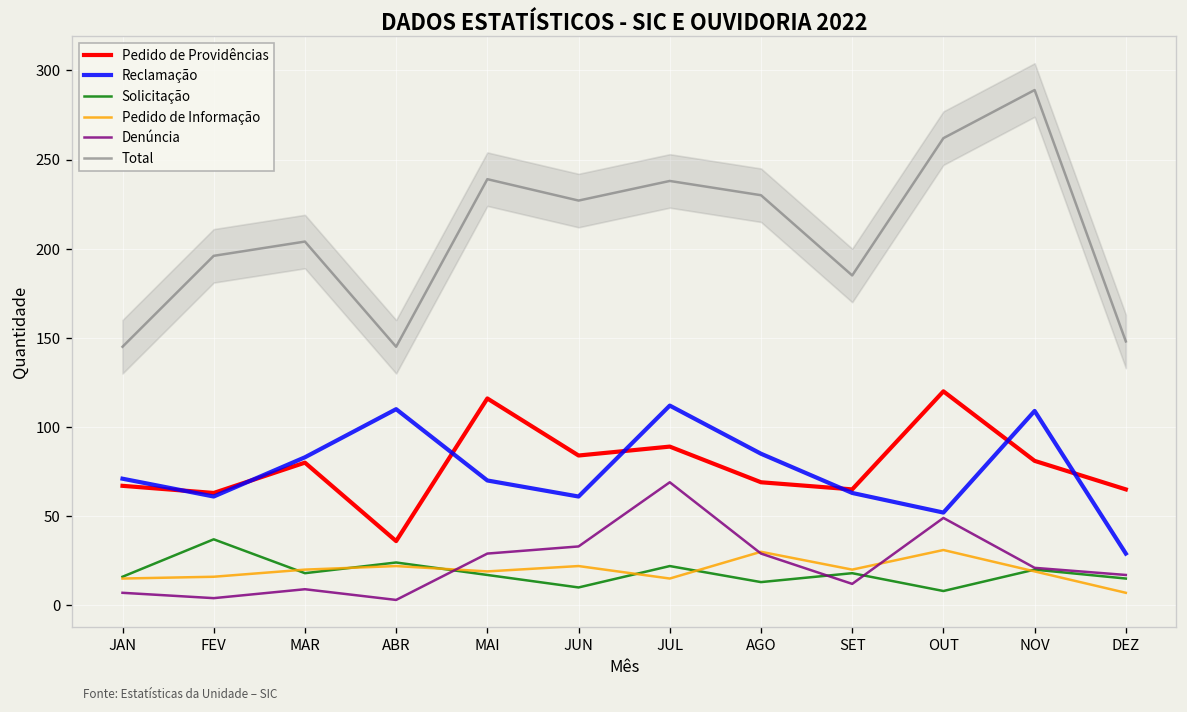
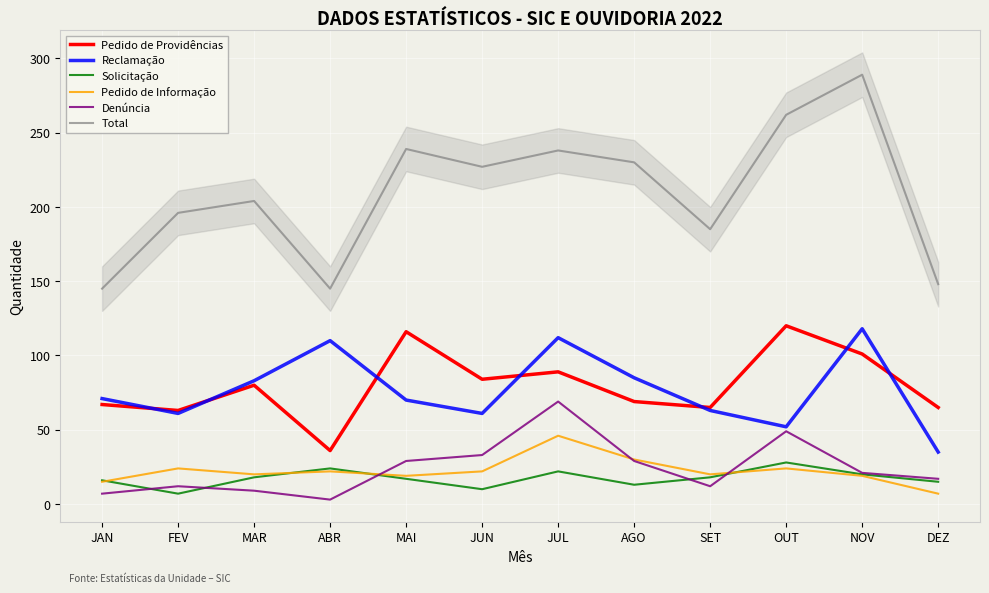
  {
    "Pedido de Providências": {
      "JAN": 67,
      "FEV": 63,
      "MAR": 80,
      "ABR": 36,
      "MAI": 116,
      "JUN": 84,
      "JUL": 89,
      "AGO": 69,
      "SET": 65,
      "OUT": 120,
-     "NOV": 81,
+     "NOV": 101,
      "DEZ": 65
    },
    "Reclamação": {
      "JAN": 71,
      "FEV": 61,
      "MAR": 83,
      "ABR": 110,
      "MAI": 70,
      "JUN": 61,
      "JUL": 112,
      "AGO": 85,
      "SET": 63,
      "OUT": 52,
-     "NOV": 109,
-     "DEZ": 29
+     "NOV": 118,
+     "DEZ": 35
    },
    "Solicitação": {
-     "FEV": 37,
+     "FEV": 7,
      "MAR": 18,
      "ABR": 24,
      "MAI": 17,
      "JUN": 10,
      "JUL": 22,
      "AGO": 13,
      "SET": 18,
-     "OUT": 8,
+     "OUT": 28,
      "DEZ": 15
    },
    "Pedido de Informação": {
-     "FEV": 16,
+     "FEV": 24,
      "MAR": 20,
      "ABR": 22,
      "MAI": 19,
      "JUN": 22,
-     "JUL": 15,
+     "JUL": 46,
      "SET": 20,
-     "OUT": 31,
+     "OUT": 24,
      "DEZ": 7
    },
    "Denúncia": {
      "JAN": 7,
-     "FEV": 4,
+     "FEV": 12,
      "MAR": 9,
      "ABR": 3,
      "MAI": 29,
      "JUN": 33,
      "JUL": 69,
      "SET": 12,
      "OUT": 49,
      "DEZ": 17
    }
  }
